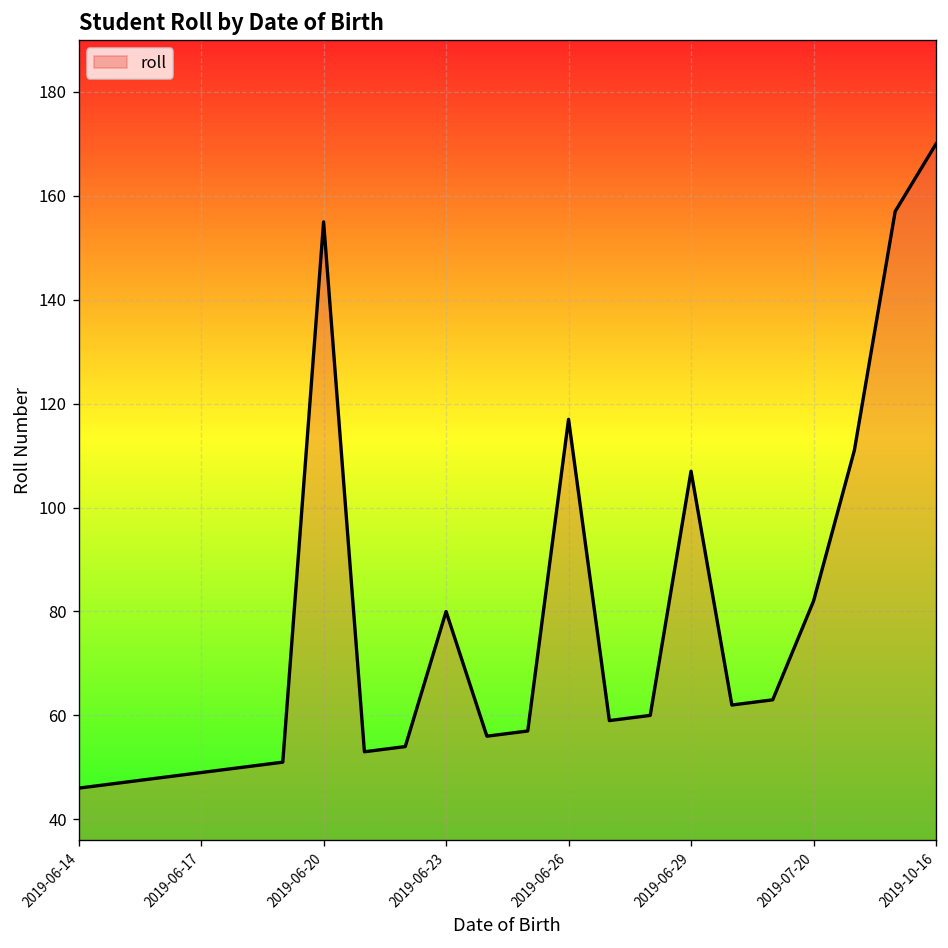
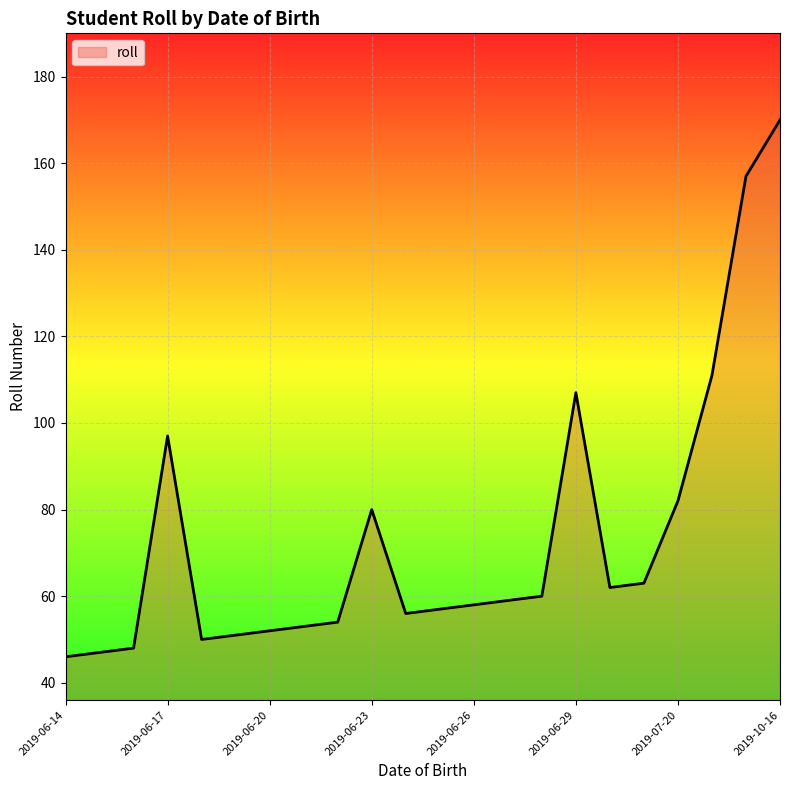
  {
    "2019-06-14": 46,
-   "2019-06-17": 49,
-   "2019-06-20": 155,
+   "2019-06-17": 97,
+   "2019-06-20": 52,
    "2019-06-23": 80,
-   "2019-06-26": 117,
+   "2019-06-26": 58,
    "2019-06-29": 107,
    "2019-07-20": 82,
    "2019-10-16": 170
  }
